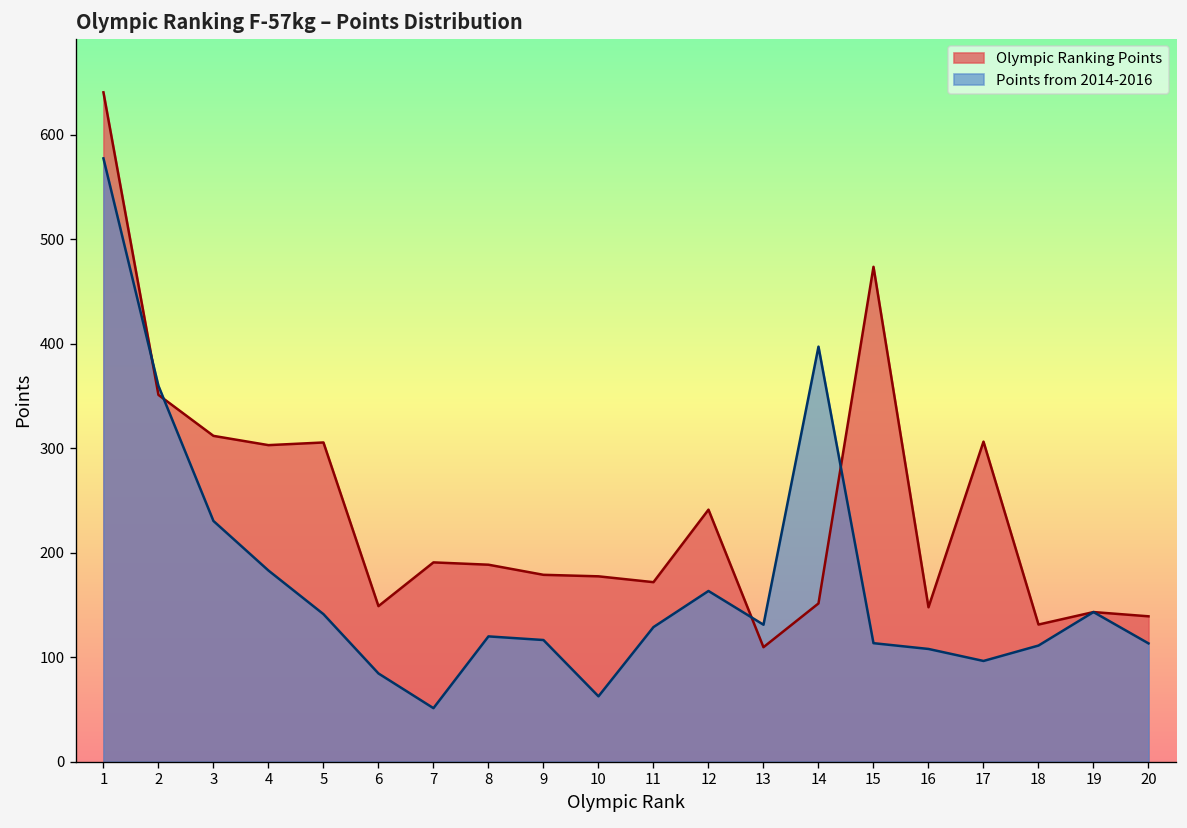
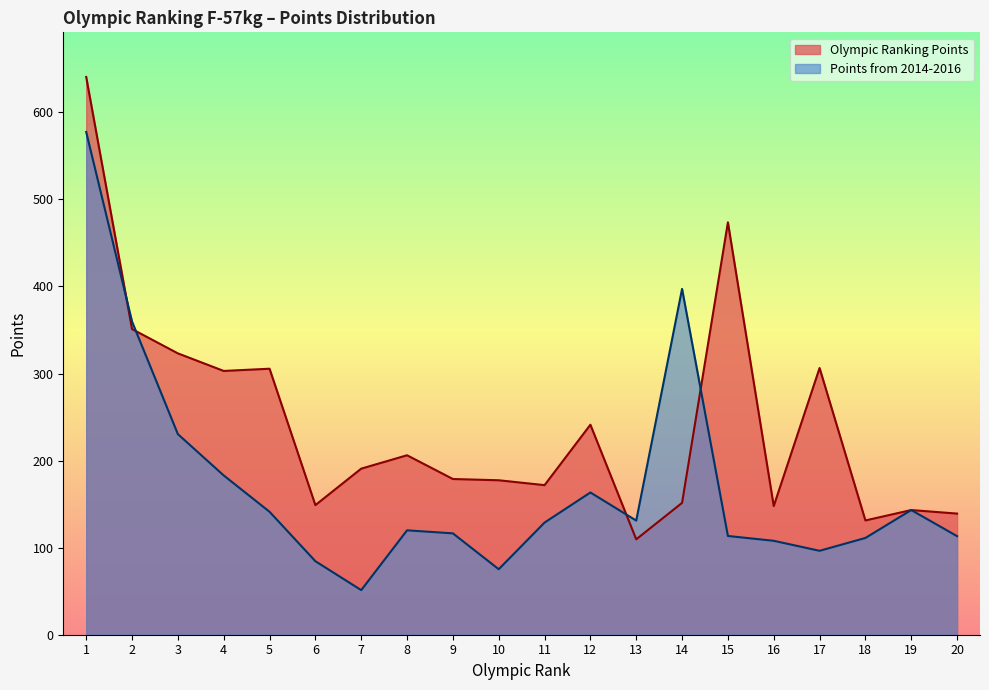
  {
    "Olympic Ranking Points": {
      "1": 640,
      "2": 350,
-     "3": 310,
+     "3": 320,
      "4": 300,
      "5": 310,
      "6": 150,
      "7": 190,
-     "8": 190,
+     "8": 210,
      "9": 180,
      "10": 180,
      "11": 170,
      "12": 240,
      "13": 110,
      "14": 150,
      "15": 470,
      "16": 150,
      "17": 310,
      "18": 130,
      "20": 140
    },
    "Points from 2014-2016": {
      "1": 580,
      "2": 360,
      "3": 230,
      "4": 180,
      "5": 140,
      "6": 80,
      "7": 50,
      "8": 120,
      "9": 120,
-     "10": 60,
+     "10": 80,
      "11": 130,
      "12": 160,
      "13": 130,
      "14": 400,
      "15": 110,
      "16": 110,
      "17": 100,
      "18": 110,
      "20": 110
    }
  }
